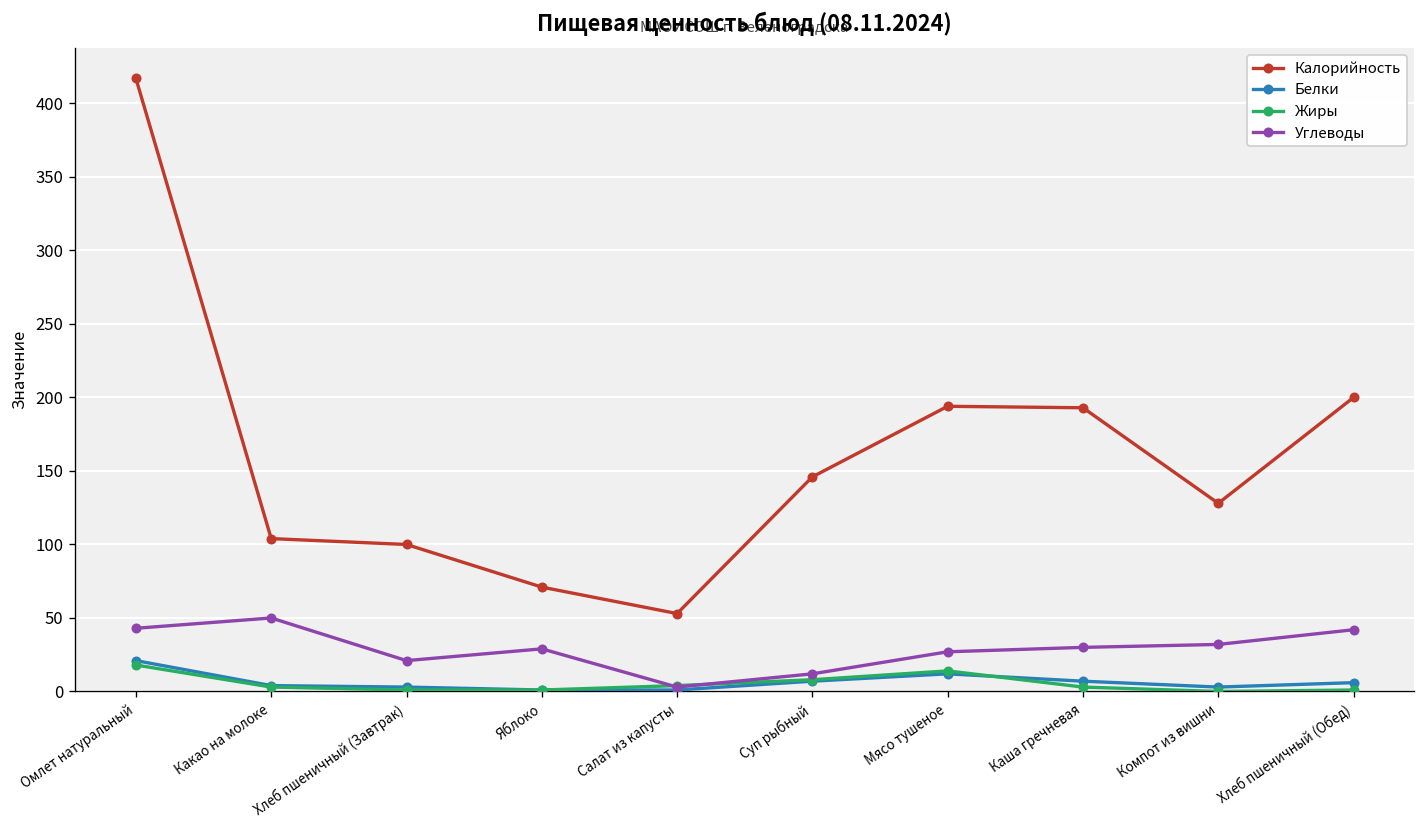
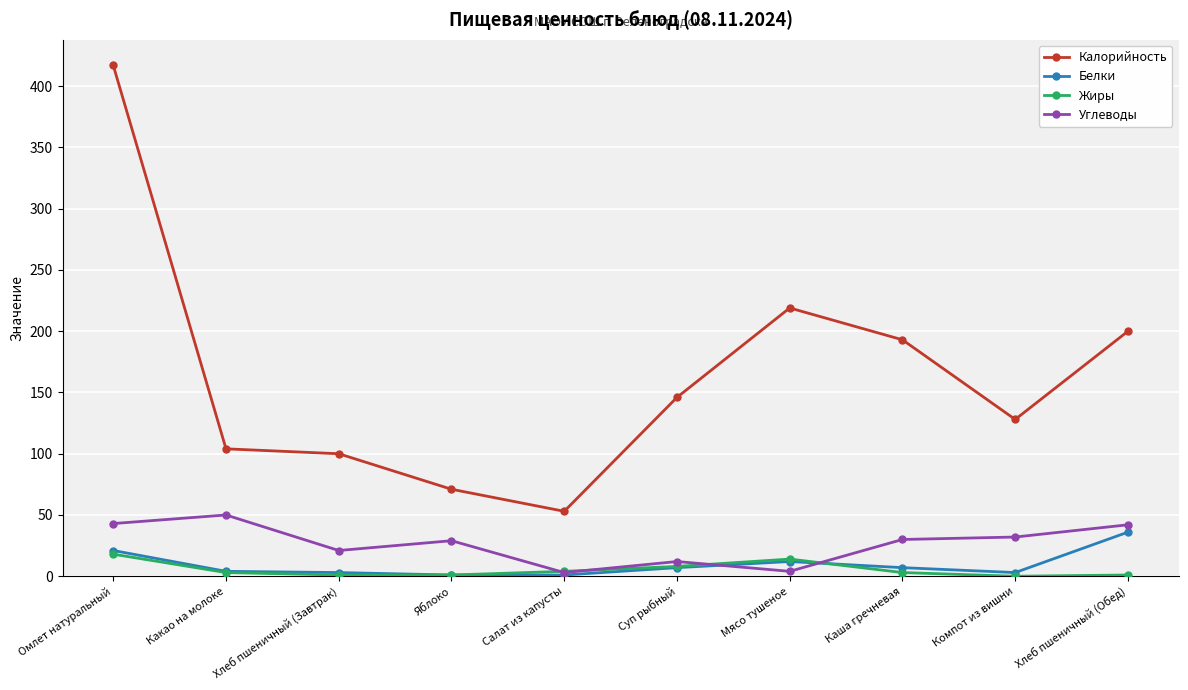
  {
    "Калорийность": {
      "Омлет натуральный": 417,
      "Какао на молоке": 104,
      "Хлеб пшеничный (Завтрак)": 100,
      "Яблоко": 71,
      "Салат из капусты": 53,
      "Суп рыбный": 146,
-     "Мясо тушеное": 194,
+     "Мясо тушеное": 219,
      "Каша гречневая": 193,
      "Компот из вишни": 128,
      "Хлеб пшеничный (Обед)": 200
    },
    "Белки": {
      "Омлет натуральный": 21,
      "Каша гречневая": 7,
      "Компот из вишни": 3,
-     "Хлеб пшеничный (Обед)": 6
+     "Хлеб пшеничный (Обед)": 36
    },
    "Жиры": {
      "Омлет натуральный": 18,
      "Каша гречневая": 3,
      "Компот из вишни": 0,
      "Хлеб пшеничный (Обед)": 1
    },
    "Углеводы": {
      "Омлет натуральный": 43,
      "Какао на молоке": 50,
      "Хлеб пшеничный (Завтрак)": 21,
      "Яблоко": 29,
      "Суп рыбный": 12,
-     "Мясо тушеное": 27,
+     "Мясо тушеное": 4,
      "Каша гречневая": 30,
      "Компот из вишни": 32,
      "Хлеб пшеничный (Обед)": 42
    }
  }
